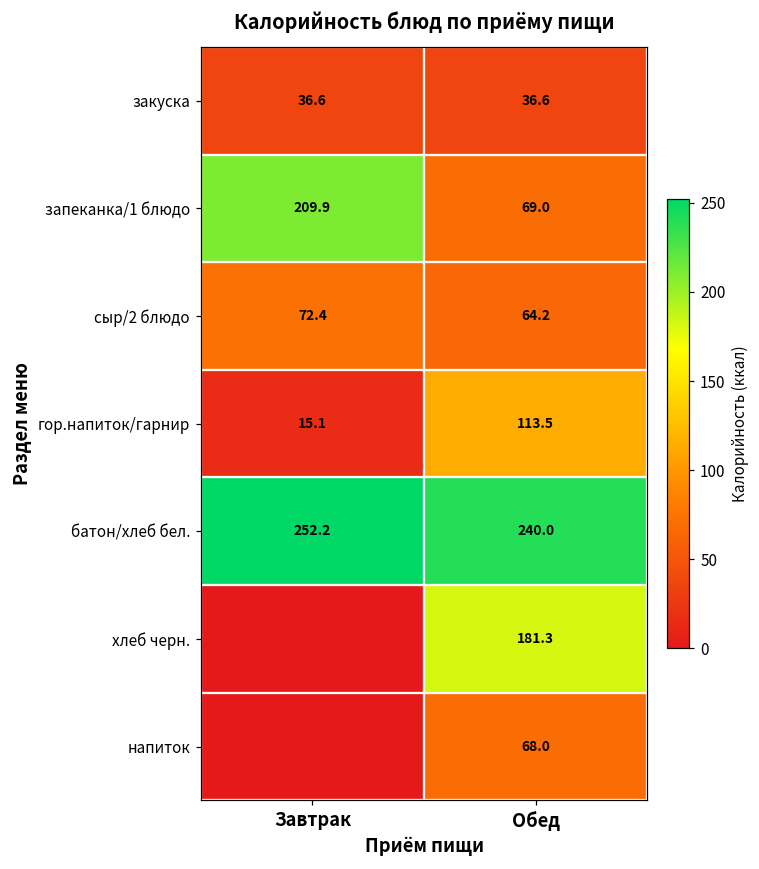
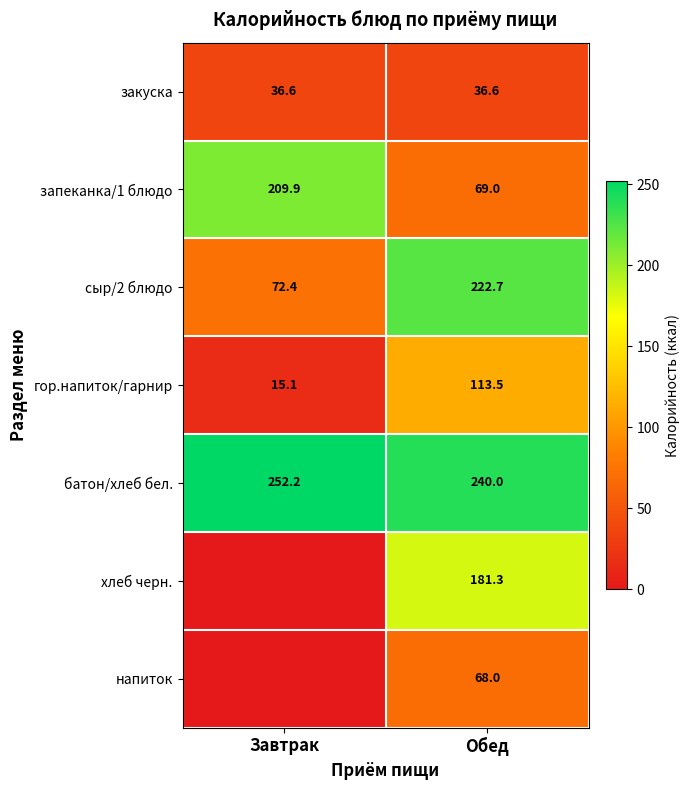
  {
    "закуска": {
      "Завтрак": 36.6,
      "Обед": 36.6
    },
    "запеканка/1 блюдо": {
      "Завтрак": 209.9,
      "Обед": 69.0
    },
    "сыр/2 блюдо": {
      "Завтрак": 72.4,
-     "Обед": 64.2
+     "Обед": 222.7
    },
    "гор.напиток/гарнир": {
      "Завтрак": 15.1,
      "Обед": 113.5
    },
    "батон/хлеб бел.": {
      "Завтрак": 252.2,
      "Обед": 240.0
    },
    "хлеб черн.": {
      "Обед": 181.3
    },
    "напиток": {
      "Обед": 68.0
    }
  }
